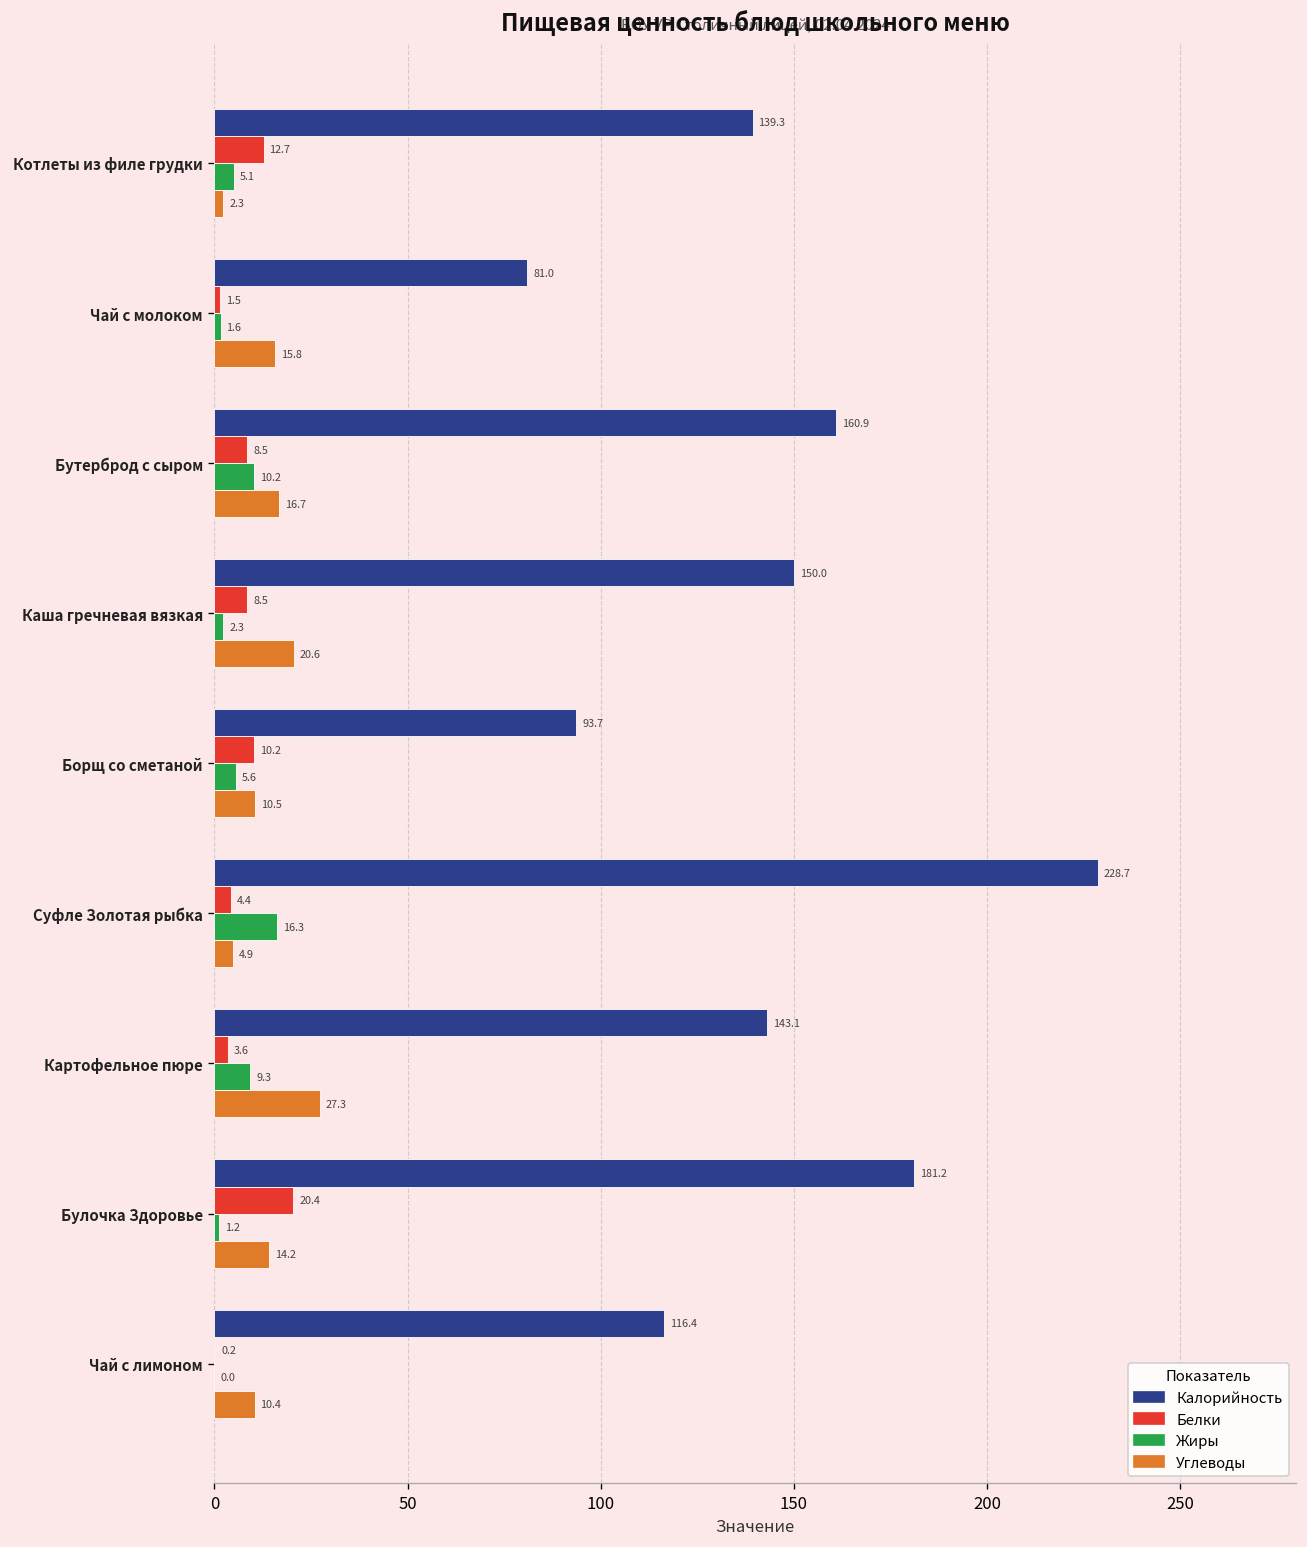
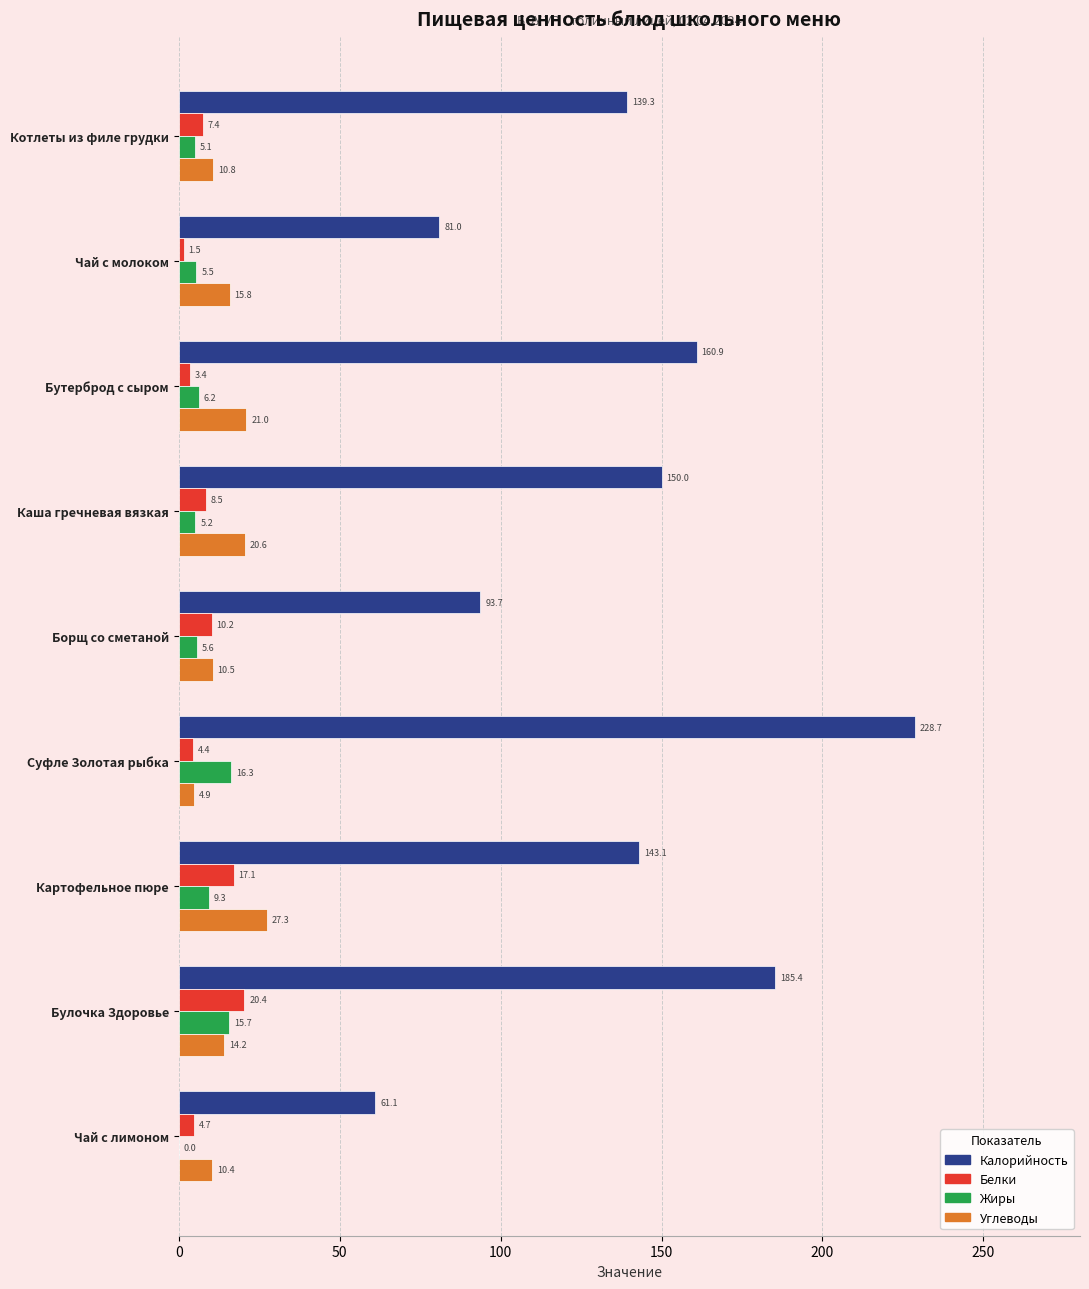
  {
    "Калорийность": {
      "Котлеты из филе грудки": 139.3,
      "Чай с молоком": 81.0,
      "Бутерброд с сыром": 160.9,
      "Каша гречневая вязкая": 150.0,
      "Борщ со сметаной": 93.7,
      "Суфле Золотая рыбка": 228.7,
      "Картофельное пюре": 143.1,
-     "Булочка Здоровье": 181.2,
-     "Чай с лимоном": 116.4
+     "Булочка Здоровье": 185.4,
+     "Чай с лимоном": 61.1
    },
    "Белки": {
-     "Котлеты из филе грудки": 12.7,
+     "Котлеты из филе грудки": 7.4,
      "Чай с молоком": 1.5,
-     "Бутерброд с сыром": 8.5,
+     "Бутерброд с сыром": 3.4,
      "Каша гречневая вязкая": 8.5,
      "Борщ со сметаной": 10.2,
      "Суфле Золотая рыбка": 4.4,
-     "Картофельное пюре": 3.6,
+     "Картофельное пюре": 17.1,
      "Булочка Здоровье": 20.4,
-     "Чай с лимоном": 0.2
+     "Чай с лимоном": 4.7
    },
    "Жиры": {
      "Котлеты из филе грудки": 5.1,
-     "Чай с молоком": 1.6,
-     "Бутерброд с сыром": 10.2,
-     "Каша гречневая вязкая": 2.3,
+     "Чай с молоком": 5.5,
+     "Бутерброд с сыром": 6.2,
+     "Каша гречневая вязкая": 5.2,
      "Борщ со сметаной": 5.6,
      "Суфле Золотая рыбка": 16.3,
      "Картофельное пюре": 9.3,
-     "Булочка Здоровье": 1.2,
+     "Булочка Здоровье": 15.7,
      "Чай с лимоном": 0.0
    },
    "Углеводы": {
-     "Котлеты из филе грудки": 2.3,
+     "Котлеты из филе грудки": 10.8,
      "Чай с молоком": 15.8,
-     "Бутерброд с сыром": 16.7,
+     "Бутерброд с сыром": 21.0,
      "Каша гречневая вязкая": 20.6,
      "Борщ со сметаной": 10.5,
      "Суфле Золотая рыбка": 4.9,
      "Картофельное пюре": 27.3,
      "Булочка Здоровье": 14.2,
      "Чай с лимоном": 10.4
    }
  }
